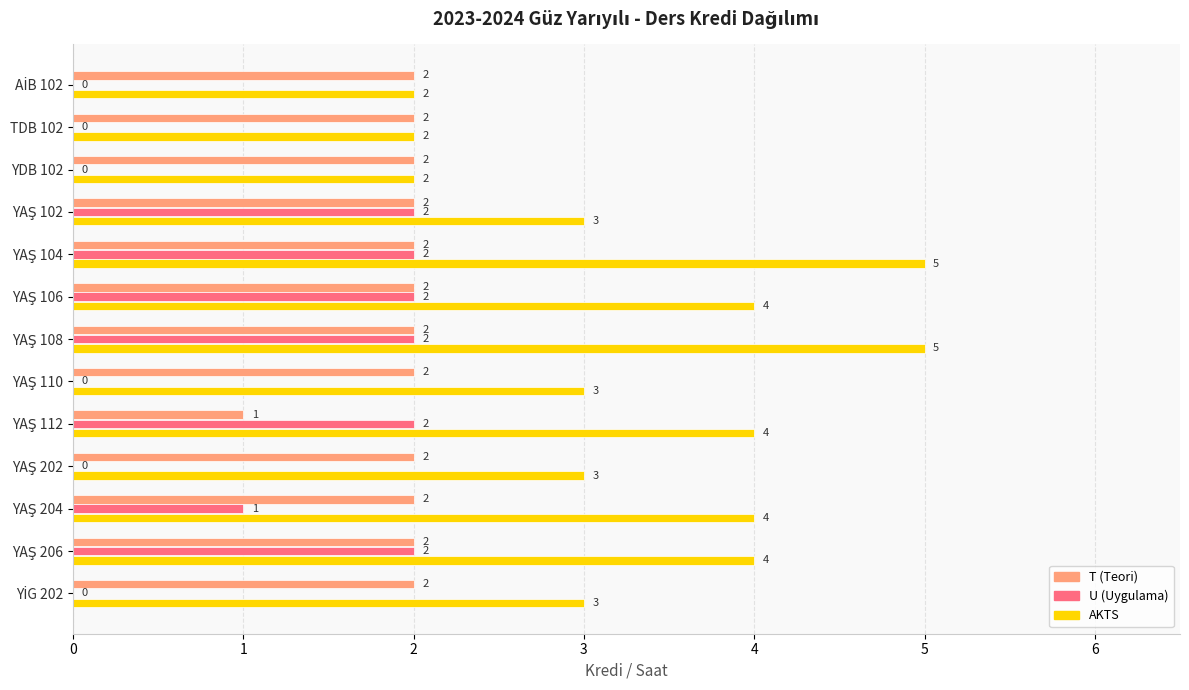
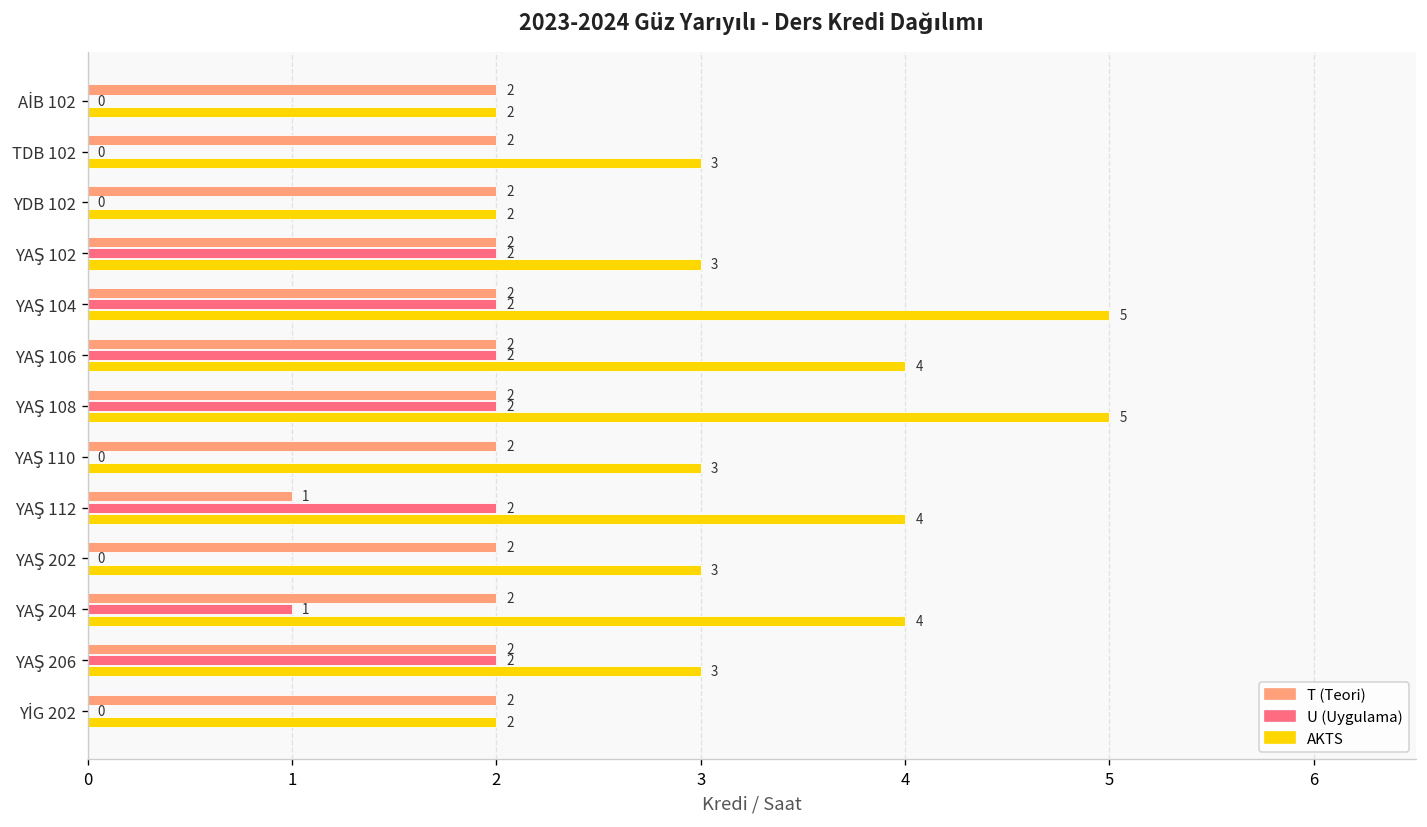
  {
    "AKTS": {
      "AİB 102": 2,
-     "TDB 102": 2,
+     "TDB 102": 3,
      "YDB 102": 2,
      "YAŞ 102": 3,
      "YAŞ 104": 5,
      "YAŞ 106": 4,
      "YAŞ 108": 5,
      "YAŞ 110": 3,
      "YAŞ 112": 4,
      "YAŞ 202": 3,
      "YAŞ 204": 4,
-     "YAŞ 206": 4,
-     "YİG 202": 3
+     "YAŞ 206": 3,
+     "YİG 202": 2
    }
  }
